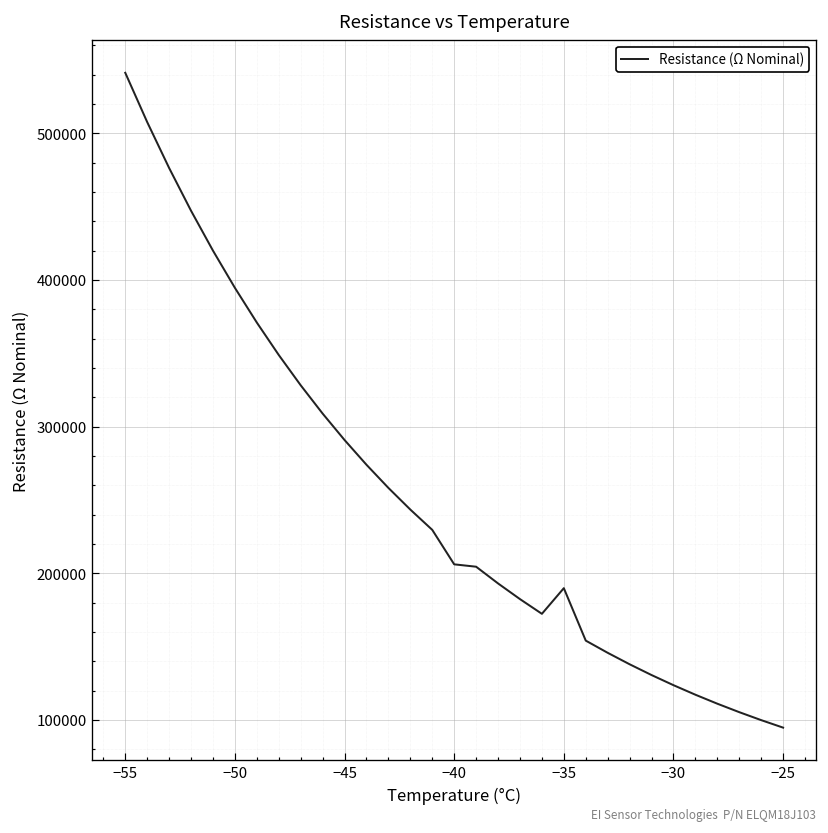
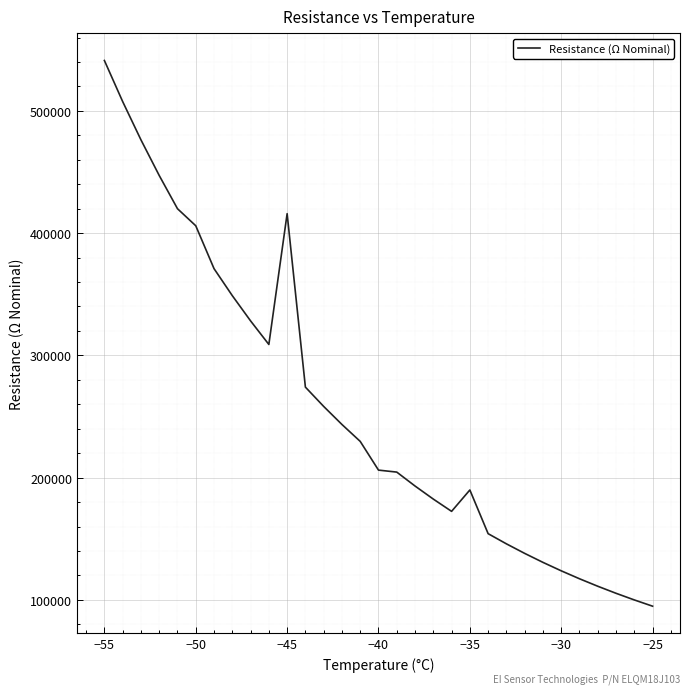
  {
    "−55": 541000,
-   "−50": 395000,
-   "−45": 291000,
+   "−50": 406000,
+   "−45": 416000,
    "−40": 206000,
    "−35": 190000,
    "−30": 124000,
    "−25": 95000
  }
